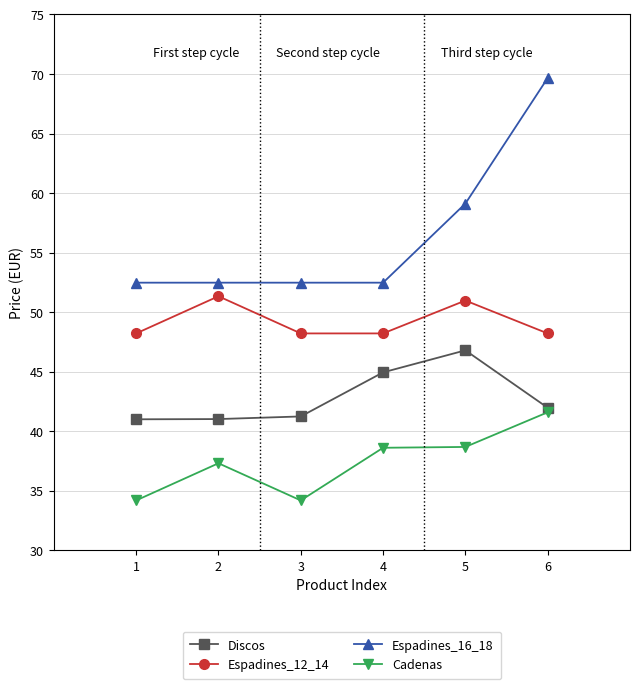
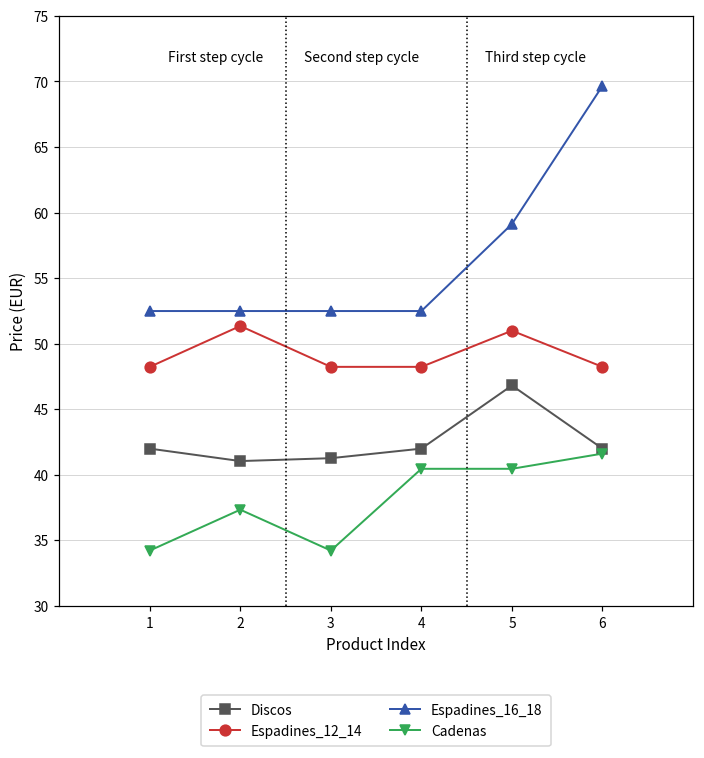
  {
    "Discos": {
-     "1": 41.0,
+     "1": 42.0,
      "2": 41.0,
      "3": 41.3,
-     "4": 45.0,
+     "4": 42.0,
      "5": 46.8,
      "6": 42.0
    },
    "Espadines_12_14": {
      "1": 48.2,
      "2": 51.3,
      "3": 48.2,
      "4": 48.2,
      "5": 51.0,
      "6": 48.2
    },
    "Espadines_16_18": {
      "1": 52.5,
      "2": 52.5,
      "3": 52.5,
      "4": 52.5,
      "5": 59.1,
      "6": 69.7
    },
    "Cadenas": {
      "1": 34.2,
      "2": 37.3,
      "3": 34.2,
-     "4": 38.6,
-     "5": 38.7,
+     "4": 40.4,
+     "5": 40.4,
      "6": 41.6
    }
  }
